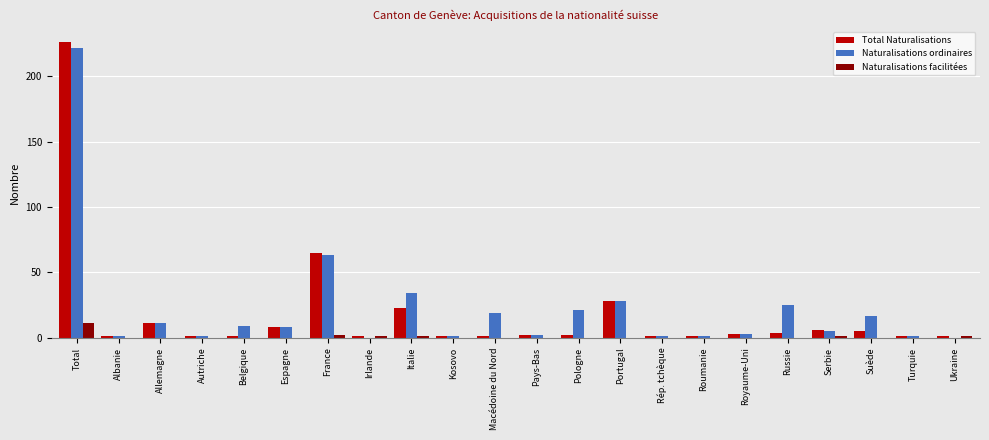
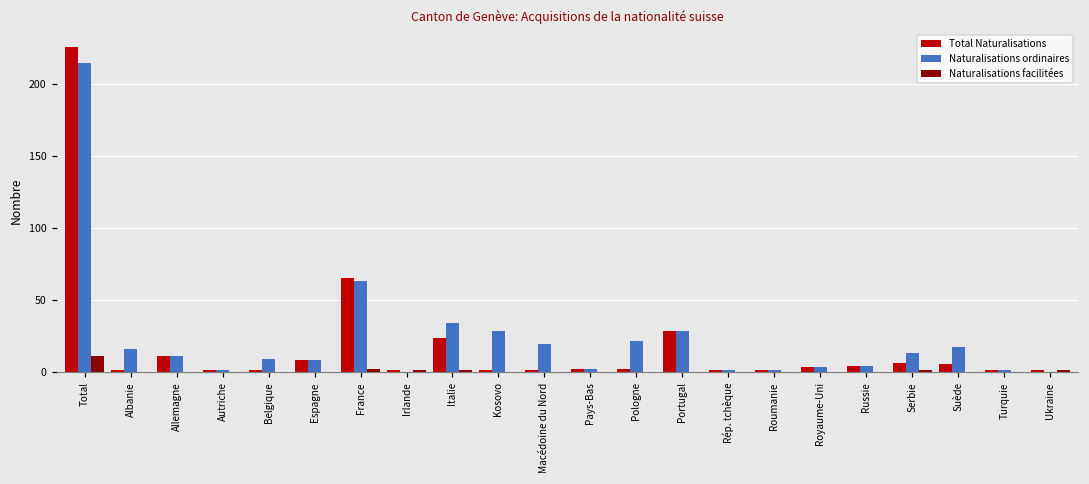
  {
    "Naturalisations ordinaires": {
-     "Total": 222,
-     "Albanie": 1,
+     "Total": 215,
+     "Albanie": 16,
      "Allemagne": 11,
      "Belgique": 9,
      "Espagne": 8,
      "France": 63,
      "Irlande": 0,
      "Italie": 34,
-     "Kosovo": 1,
+     "Kosovo": 28,
      "Macédoine du Nord": 19,
      "Pays-Bas": 2,
      "Pologne": 21,
      "Portugal": 28,
      "Royaume-Uni": 3,
-     "Russie": 25,
-     "Serbie": 5,
+     "Russie": 4,
+     "Serbie": 13,
      "Suède": 17,
      "Ukraine": 0
    }
  }
